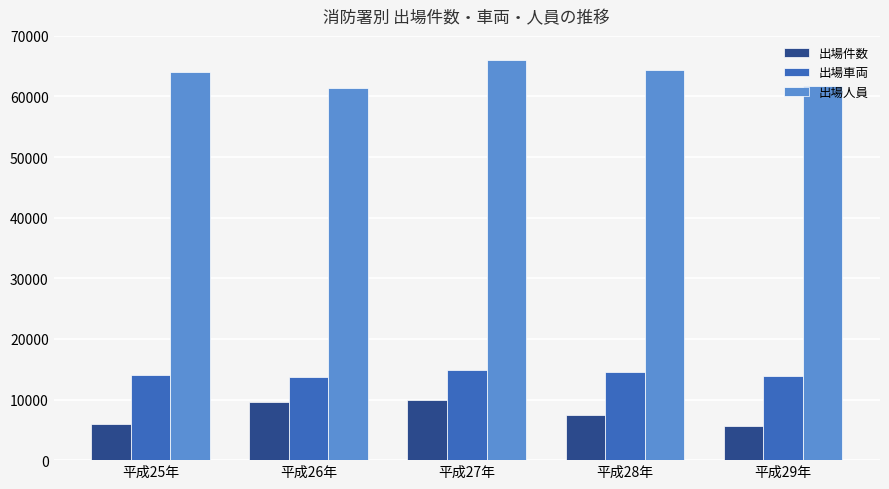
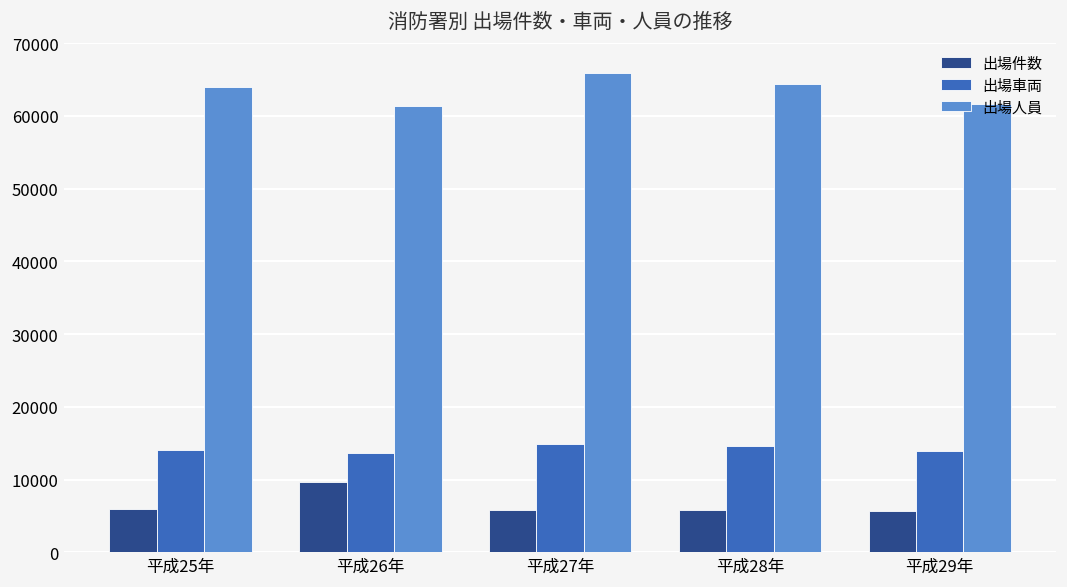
  {
    "出場件数": {
      "平成25年": 6000,
      "平成26年": 10000,
-     "平成27年": 10000,
-     "平成28年": 7000,
+     "平成27年": 6000,
+     "平成28年": 6000,
      "平成29年": 6000
    }
  }
